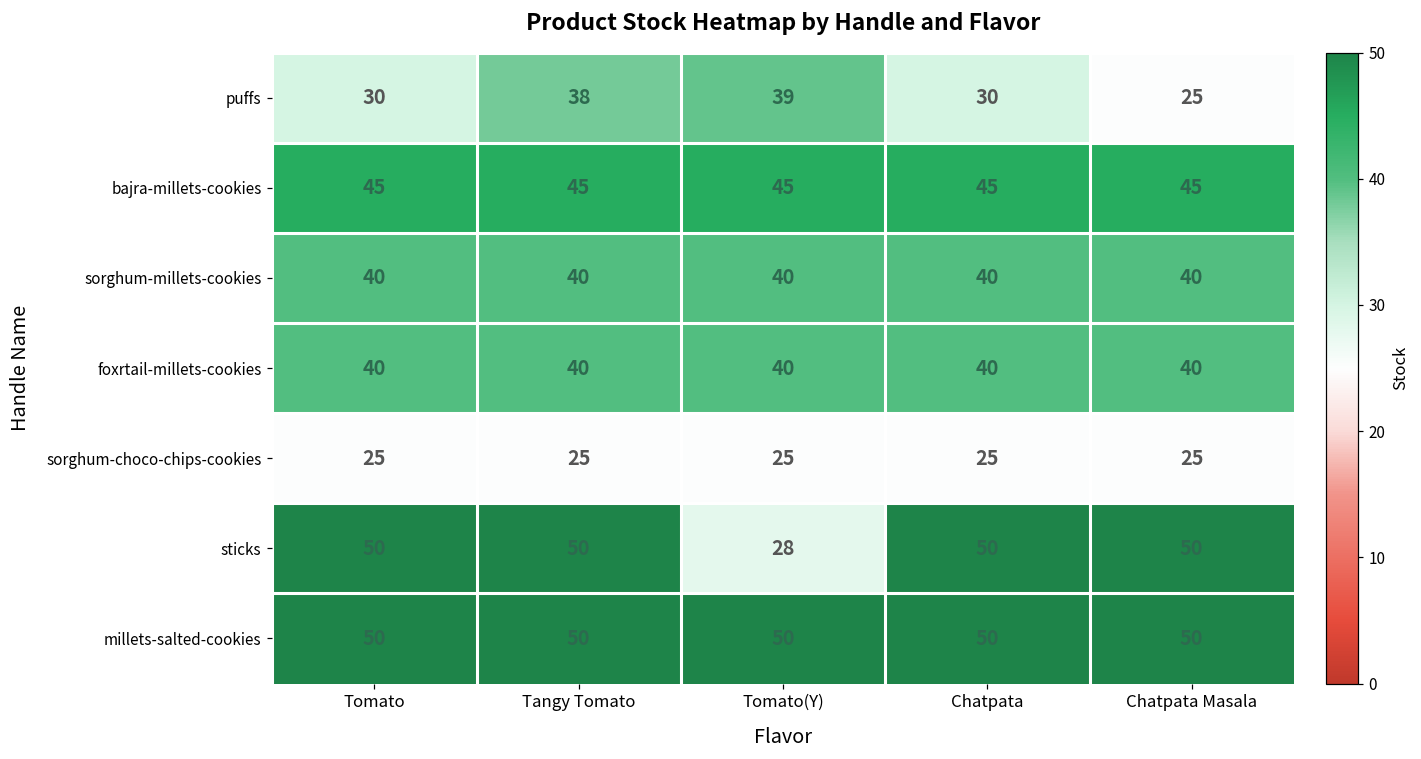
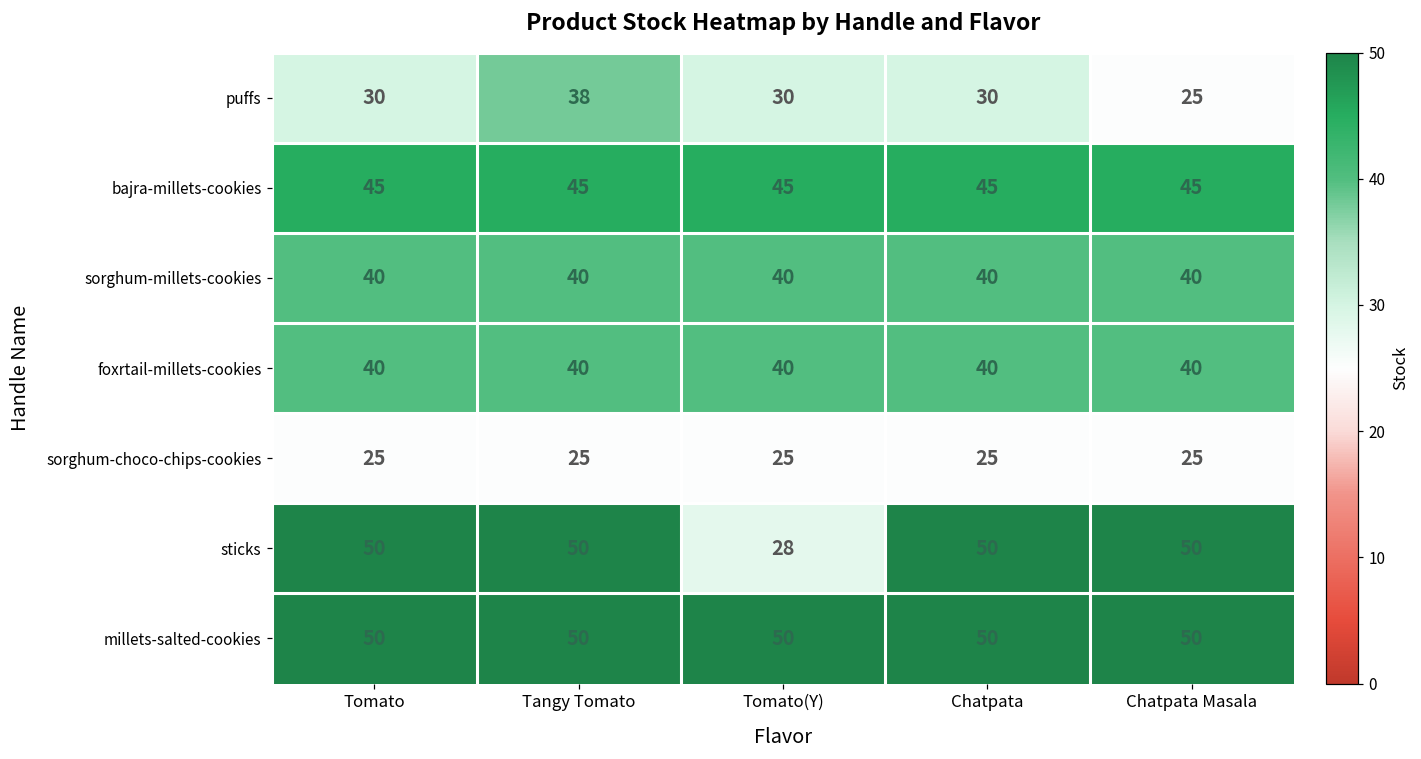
  {
    "puffs": {
      "Tomato": 30,
      "Tangy Tomato": 38,
-     "Tomato(Y)": 39,
+     "Tomato(Y)": 30,
      "Chatpata": 30,
      "Chatpata Masala": 25
    },
    "bajra-millets-cookies": {
      "Tomato": 45,
      "Tangy Tomato": 45,
      "Tomato(Y)": 45,
      "Chatpata": 45,
      "Chatpata Masala": 45
    },
    "sorghum-millets-cookies": {
      "Tomato": 40,
      "Tangy Tomato": 40,
      "Tomato(Y)": 40,
      "Chatpata": 40,
      "Chatpata Masala": 40
    },
    "foxrtail-millets-cookies": {
      "Tomato": 40,
      "Tangy Tomato": 40,
      "Tomato(Y)": 40,
      "Chatpata": 40,
      "Chatpata Masala": 40
    },
    "sorghum-choco-chips-cookies": {
      "Tomato": 25,
      "Tangy Tomato": 25,
      "Tomato(Y)": 25,
      "Chatpata": 25,
      "Chatpata Masala": 25
    },
    "sticks": {
      "Tomato(Y)": 28
    }
  }
